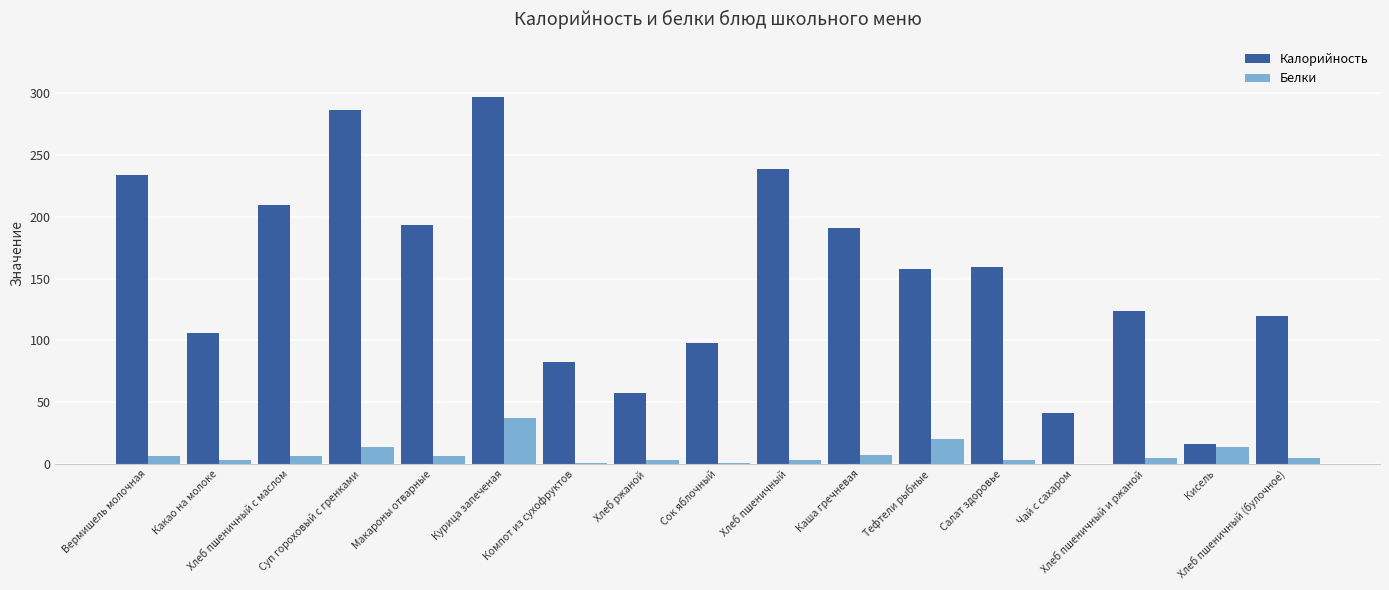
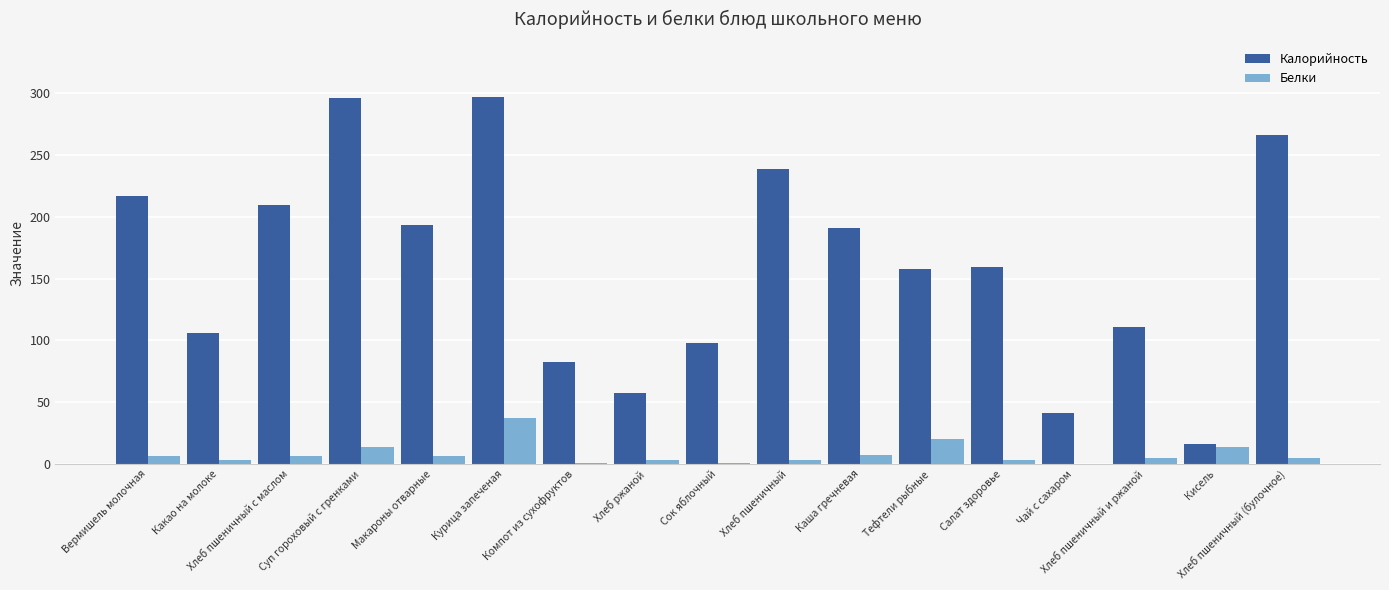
  {
    "Калорийность": {
-     "Вермишель молочная": 234,
+     "Вермишель молочная": 217,
      "Какао на молоке": 106,
      "Хлеб пшеничный с маслом": 210,
-     "Суп гороховый с гренками": 286,
+     "Суп гороховый с гренками": 296,
      "Макароны отварные": 194,
      "Курица запеченая": 297,
      "Компот из сухофруктов": 82,
      "Хлеб ржаной": 57,
      "Сок яблочный": 98,
      "Хлеб пшеничный": 239,
      "Каша гречневая": 191,
      "Тефтели рыбные": 158,
      "Салат здоровье": 159,
      "Чай с сахаром": 41,
-     "Хлеб пшеничный и ржаной": 124,
+     "Хлеб пшеничный и ржаной": 111,
      "Кисель": 16,
-     "Хлеб пшеничный (булочное)": 120
+     "Хлеб пшеничный (булочное)": 266
    },
    "Белки": {
      "Вермишель молочная": 6,
      "Какао на молоке": 3,
      "Хлеб пшеничный с маслом": 6,
      "Суп гороховый с гренками": 14,
      "Макароны отварные": 6,
      "Курица запеченая": 37,
      "Хлеб ржаной": 3,
      "Хлеб пшеничный": 3,
      "Каша гречневая": 7,
      "Тефтели рыбные": 20,
      "Салат здоровье": 3,
      "Хлеб пшеничный и ржаной": 5,
      "Кисель": 14,
      "Хлеб пшеничный (булочное)": 5
    }
  }
